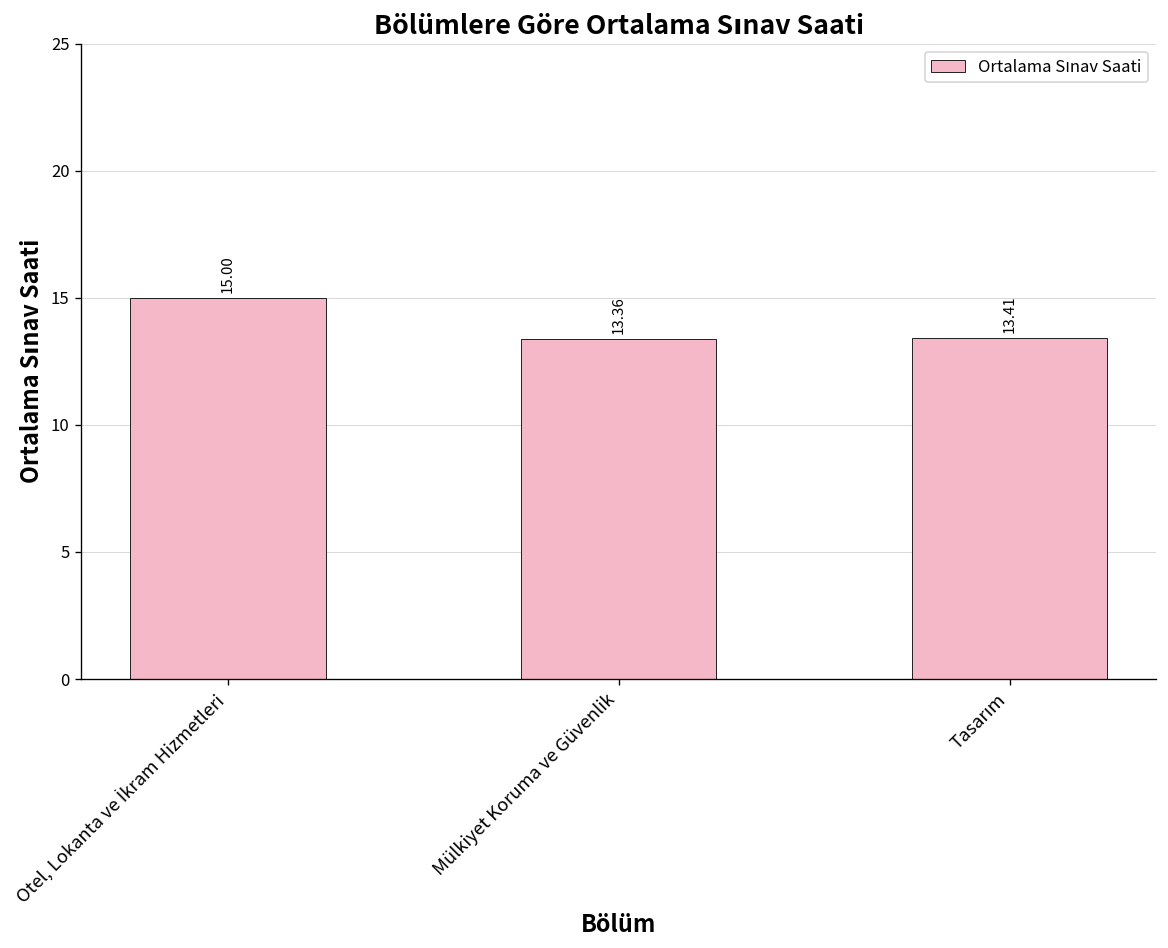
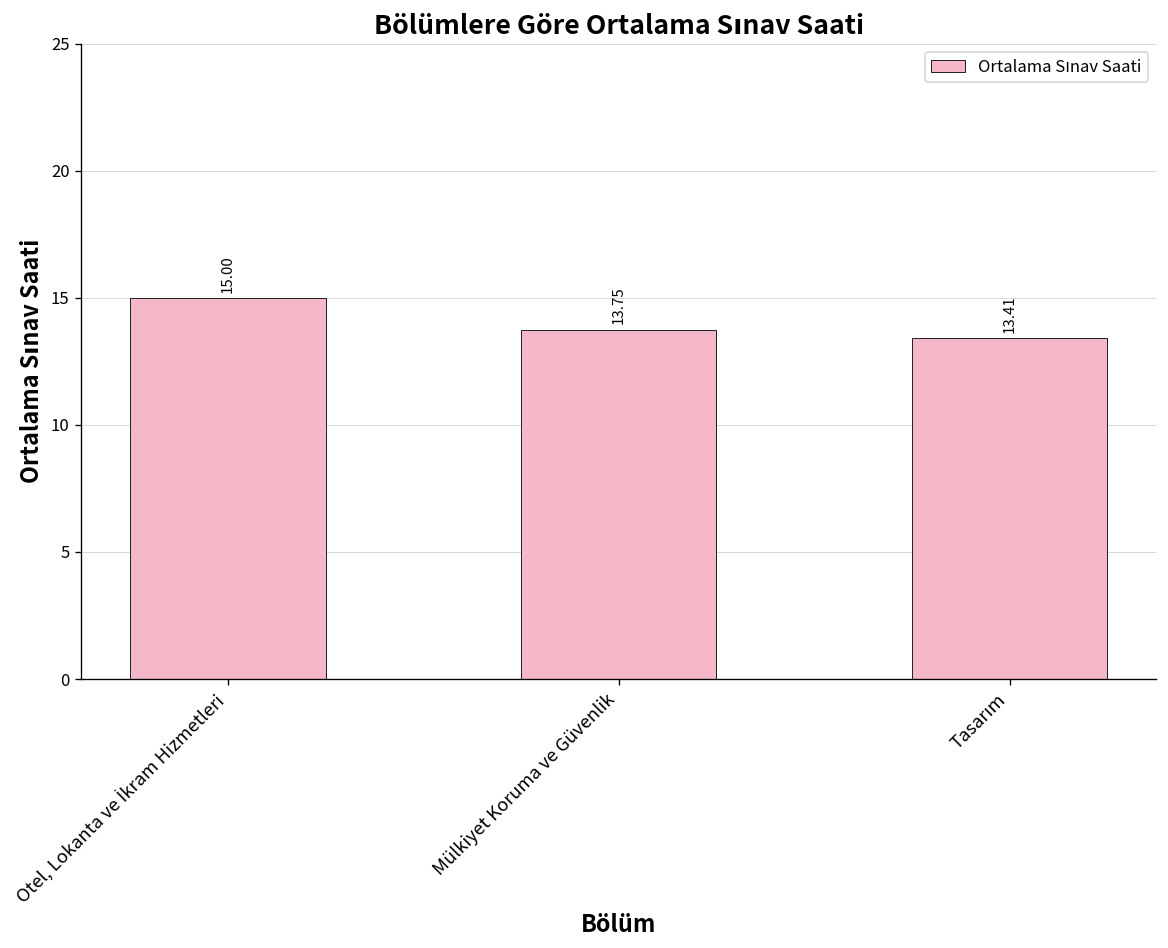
  {
    "Otel, Lokanta ve İkram Hizmetleri": 15.00,
-   "Mülkiyet Koruma ve Güvenlik": 13.36,
+   "Mülkiyet Koruma ve Güvenlik": 13.75,
    "Tasarım": 13.41
  }
